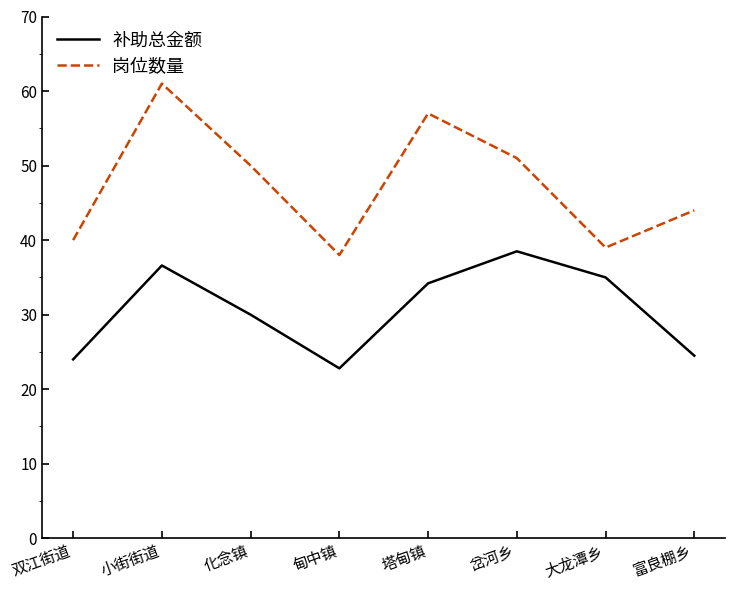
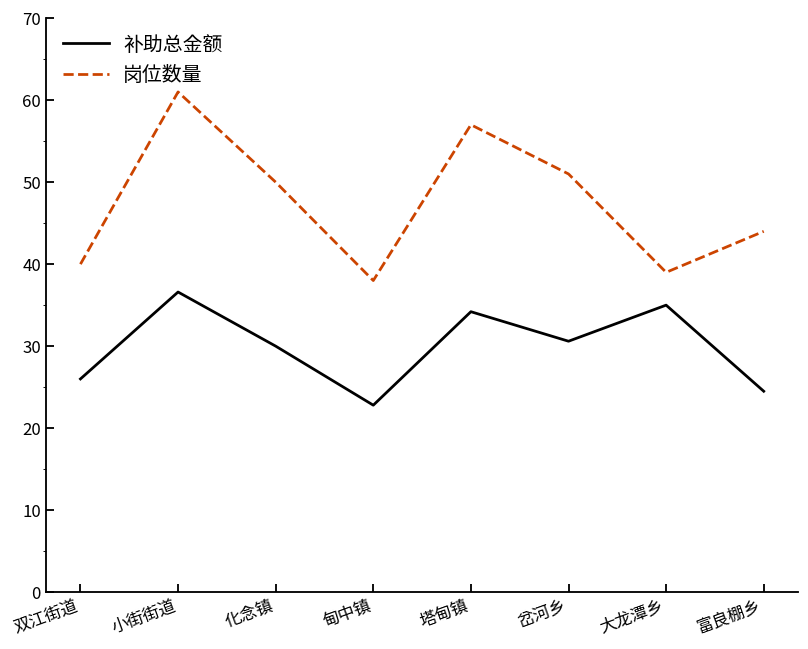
  {
    "补助总金额": {
-     "双江街道": 24,
+     "双江街道": 26,
      "小街街道": 37,
      "化念镇": 30,
      "甸中镇": 23,
      "塔甸镇": 34,
-     "岔河乡": 39,
+     "岔河乡": 31,
      "大龙潭乡": 35,
      "富良棚乡": 25
    },
    "岗位数量": {
      "双江街道": 40,
      "小街街道": 61,
      "化念镇": 50,
      "甸中镇": 38,
      "塔甸镇": 57,
      "岔河乡": 51,
      "大龙潭乡": 39,
      "富良棚乡": 44
    }
  }
